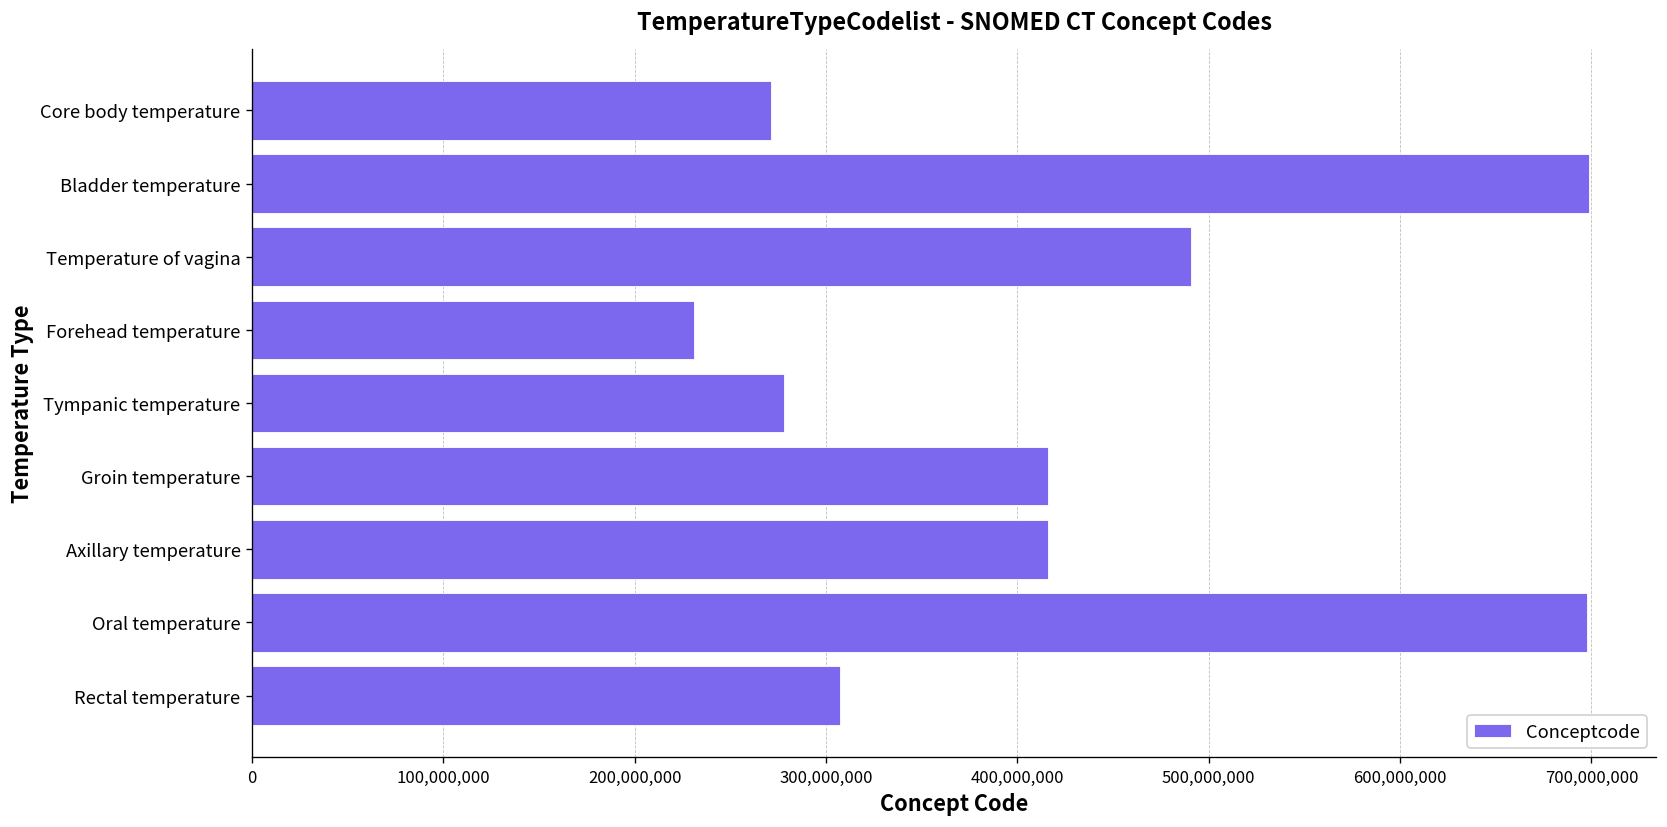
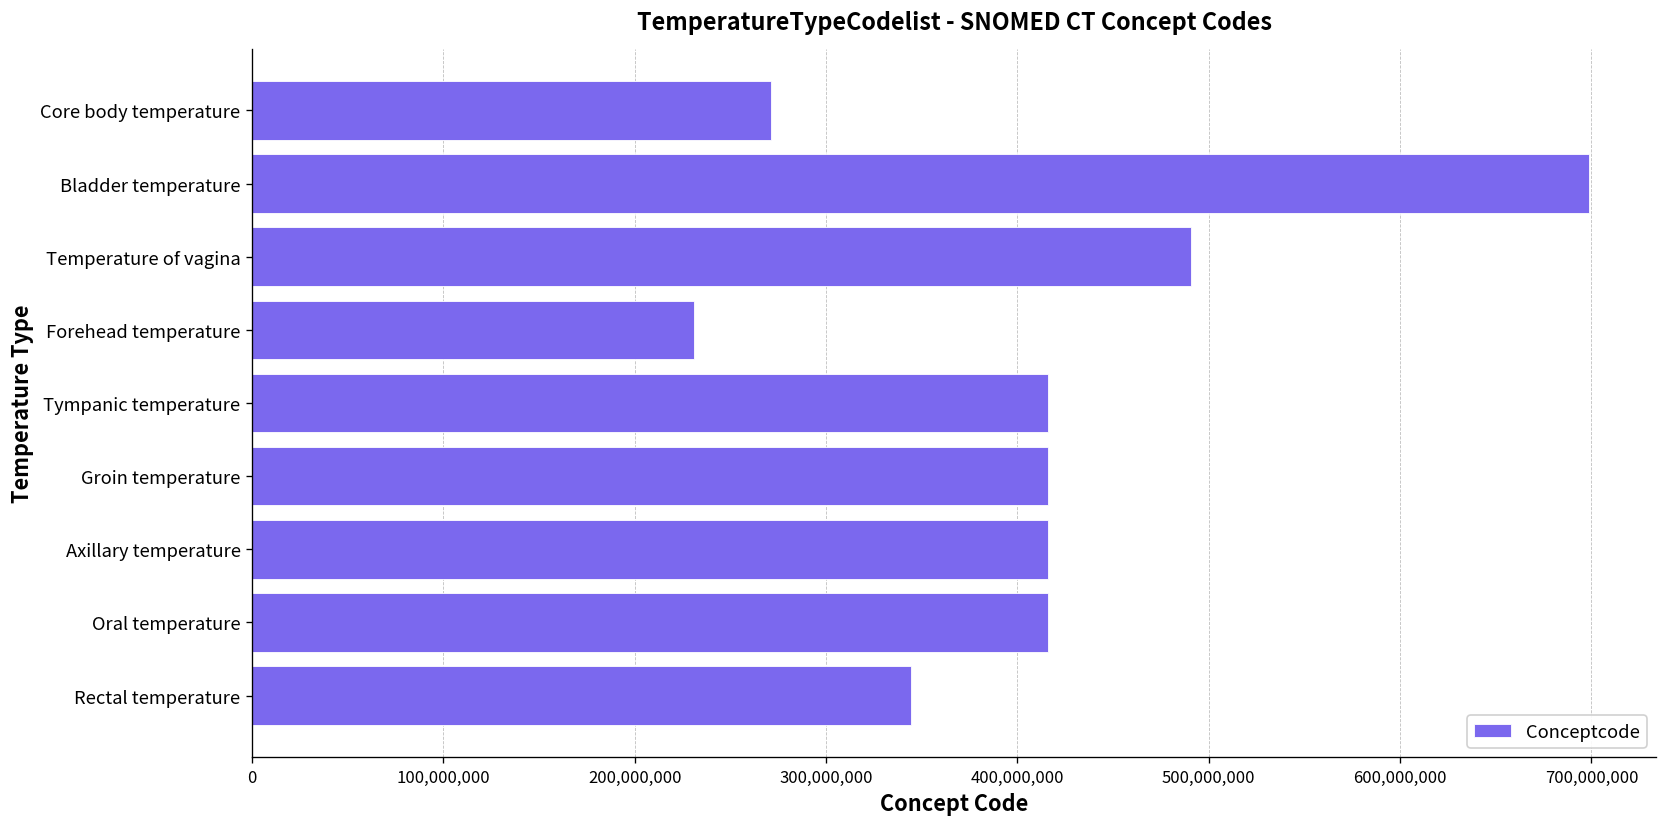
  {
    "Core body temperature": "271,000,000",
    "Bladder temperature": "699,000,000",
    "Temperature of vagina": "491,000,000",
    "Forehead temperature": "231,000,000",
-   "Tympanic temperature": "278,000,000",
+   "Tympanic temperature": "416,000,000",
    "Groin temperature": "416,000,000",
    "Axillary temperature": "416,000,000",
-   "Oral temperature": "698,000,000",
-   "Rectal temperature": "307,000,000"
+   "Oral temperature": "416,000,000",
+   "Rectal temperature": "344,000,000"
  }
